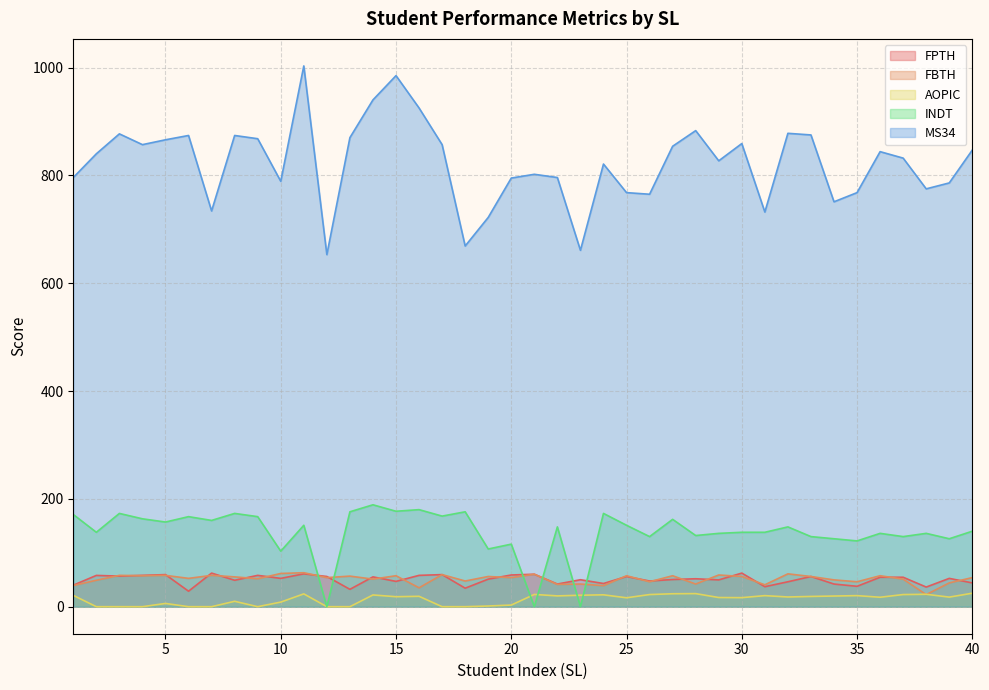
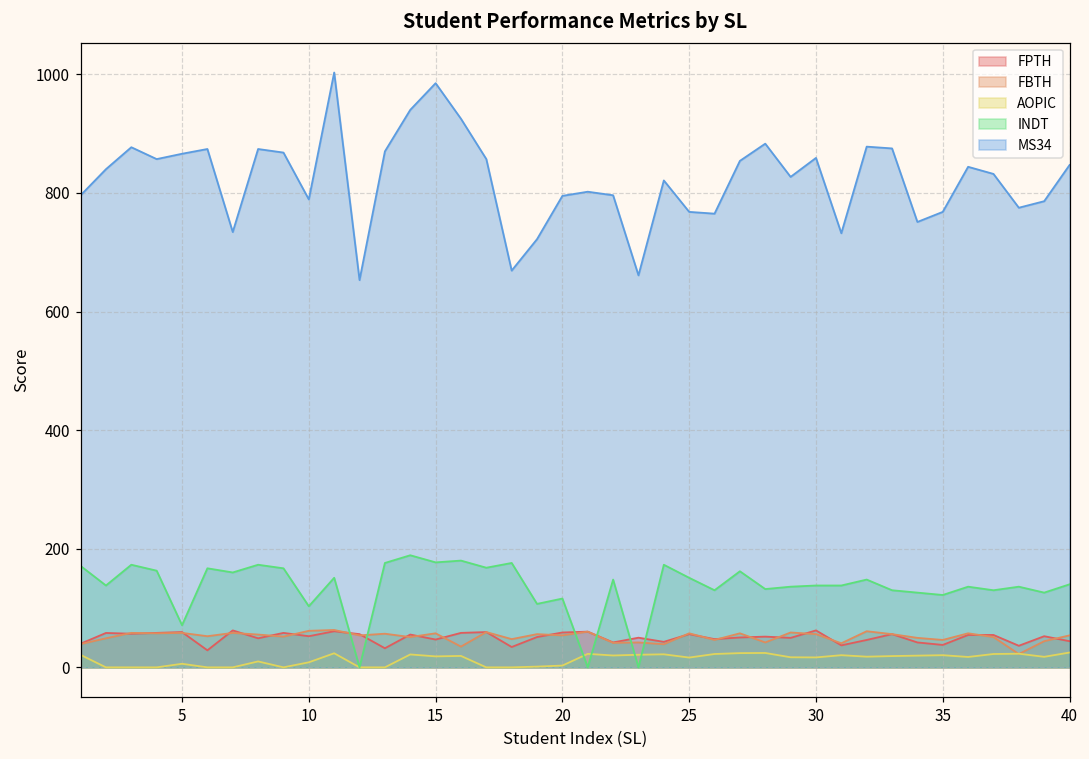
  {
    "INDT": {
-     "5": 160,
+     "5": 70,
      "10": 100,
      "15": 180,
      "20": 120,
      "25": 150,
      "30": 140,
      "35": 120,
      "40": 140
    },
    "MS34": {
      "5": 870,
      "10": 790,
      "15": 990,
      "20": 800,
      "25": 770,
      "30": 860,
      "35": 770,
      "40": 850
    }
  }
